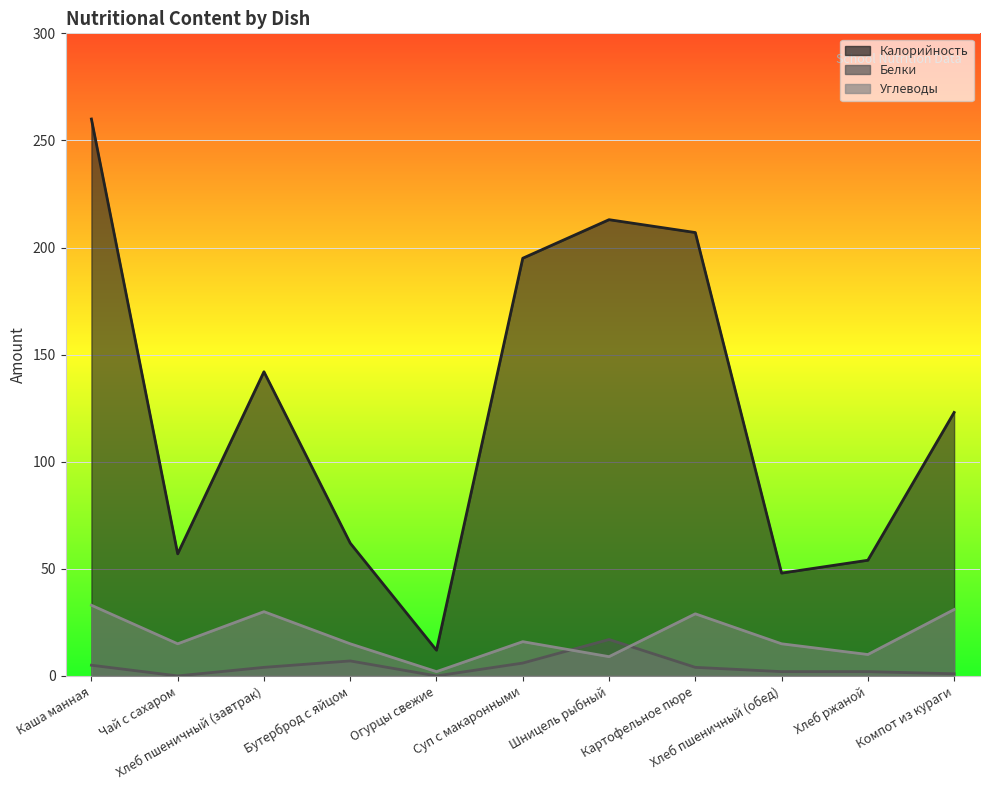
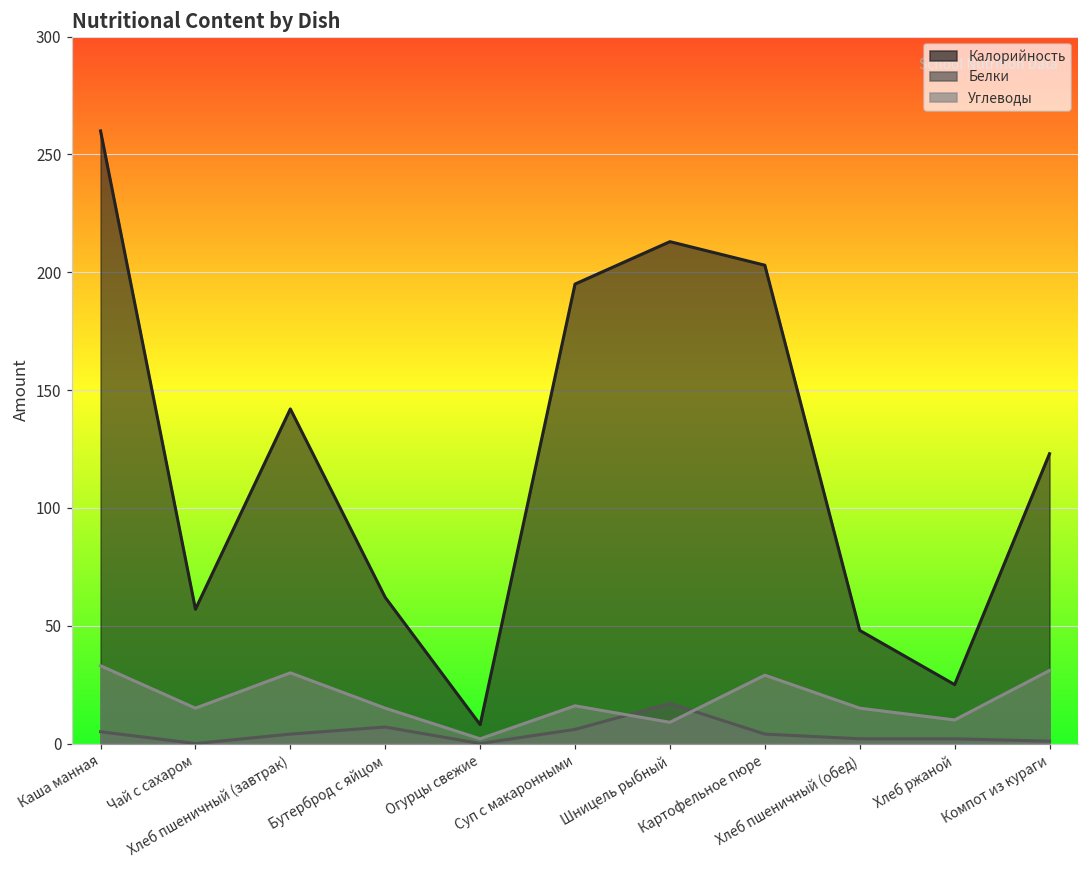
  {
    "Калорийность": {
      "Каша манная": 260,
      "Чай с сахаром": 57,
      "Хлеб пшеничный (завтрак)": 142,
      "Бутерброд с яйцом": 62,
-     "Огурцы свежие": 12,
+     "Огурцы свежие": 8,
      "Суп с макаронными": 195,
      "Шницель рыбный": 213,
-     "Картофельное пюре": 207,
+     "Картофельное пюре": 203,
      "Хлеб пшеничный (обед)": 48,
-     "Хлеб ржаной": 54,
+     "Хлеб ржаной": 25,
      "Компот из кураги": 123
    }
  }
